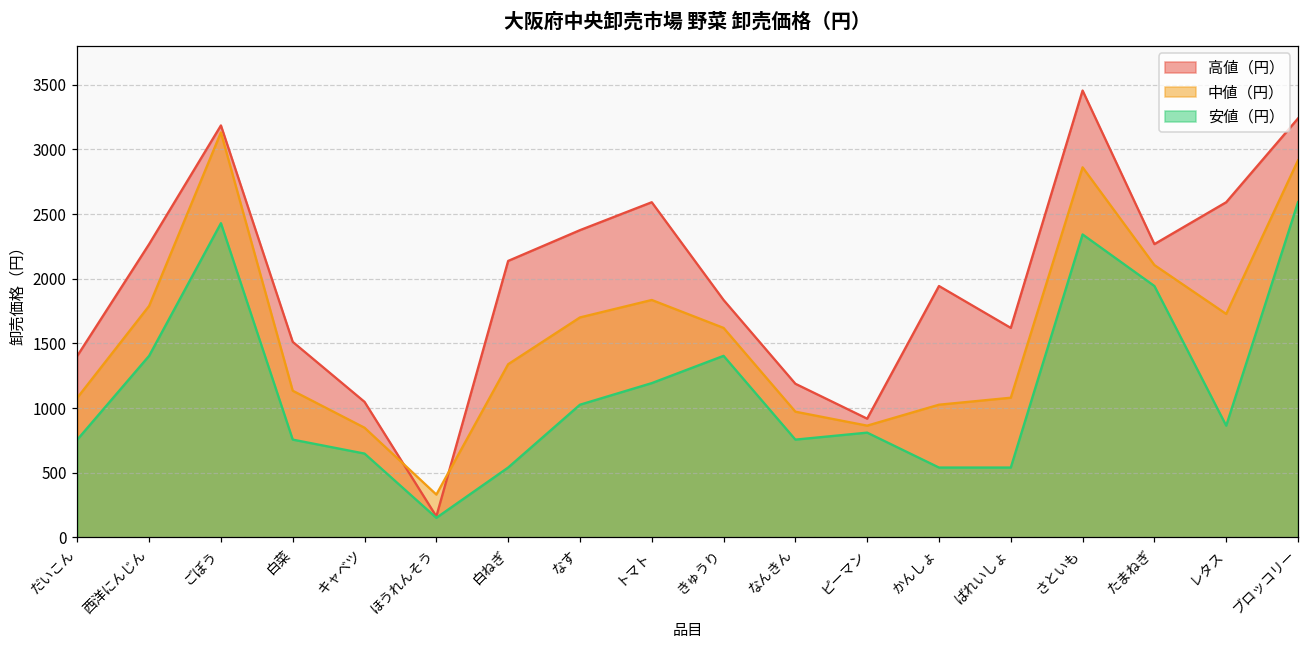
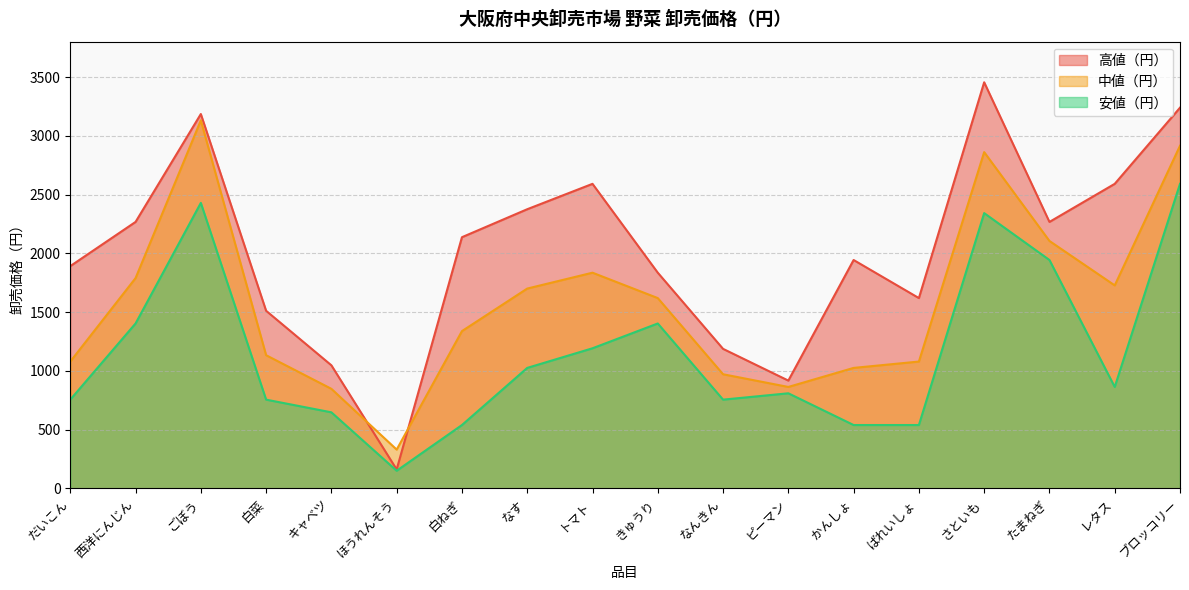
  {
    "高値（円）": {
-     "だいこん": 1400,
+     "だいこん": 1890,
      "西洋にんじん": 2270,
      "ごぼう": 3190,
      "白菜": 1510,
      "キャベツ": 1050,
      "白ねぎ": 2140,
      "なす": 2380,
      "トマト": 2590,
      "きゅうり": 1840,
      "なんきん": 1190,
      "ピーマン": 920,
      "かんしょ": 1940,
      "ばれいしょ": 1620,
      "さといも": 3460,
      "たまねぎ": 2270,
      "レタス": 2590,
      "ブロッコリー": 3240
    },
    "中値（円）": {
      "だいこん": 1080,
      "西洋にんじん": 1790,
      "ごぼう": 3130,
      "白菜": 1130,
      "キャベツ": 850,
      "ほうれんそう": 330,
      "白ねぎ": 1340,
      "なす": 1700,
      "トマト": 1840,
      "きゅうり": 1620,
      "なんきん": 970,
      "ピーマン": 860,
      "かんしょ": 1030,
      "ばれいしょ": 1080,
      "さといも": 2860,
      "たまねぎ": 2110,
      "レタス": 1730,
      "ブロッコリー": 2920
    },
    "安値（円）": {
      "だいこん": 760,
      "西洋にんじん": 1400,
      "ごぼう": 2430,
      "白菜": 760,
      "キャベツ": 650,
      "白ねぎ": 540,
      "なす": 1030,
      "トマト": 1190,
      "きゅうり": 1400,
      "なんきん": 760,
      "ピーマン": 810,
      "かんしょ": 540,
      "ばれいしょ": 540,
      "さといも": 2340,
      "たまねぎ": 1940,
      "レタス": 860,
      "ブロッコリー": 2590
    }
  }
